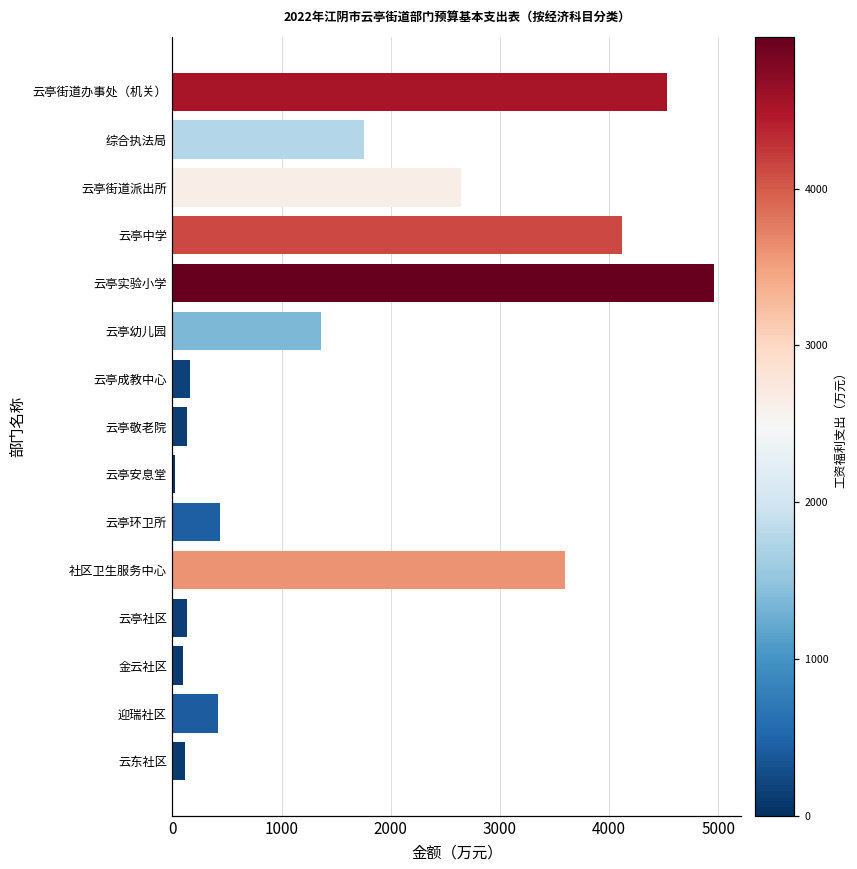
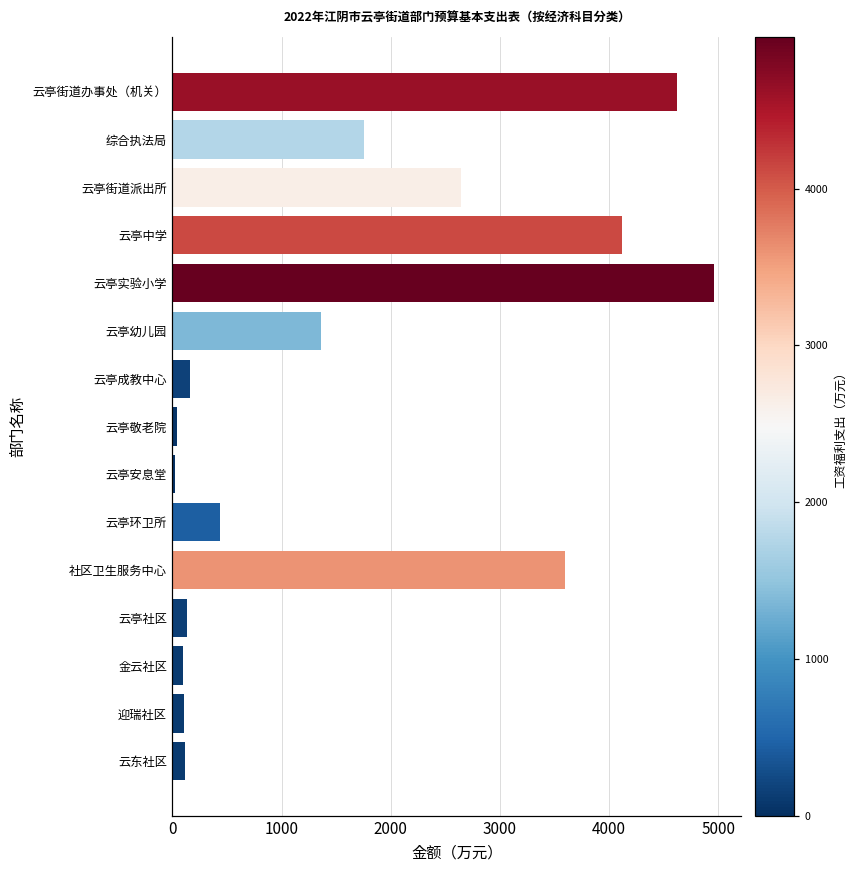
  {
-   "云亭街道办事处（机关）": 4500,
+   "云亭街道办事处（机关）": 4600,
    "综合执法局": 1800,
    "云亭街道派出所": 2600,
    "云亭中学": 4100,
    "云亭实验小学": 5000,
    "云亭幼儿园": 1400,
    "云亭成教中心": 200,
-   "云亭敬老院": 100,
+   "云亭敬老院": 0,
    "云亭环卫所": 400,
    "社区卫生服务中心": 3600,
    "云亭社区": 100,
    "金云社区": 100,
-   "迎瑞社区": 400,
+   "迎瑞社区": 100,
    "云东社区": 100
  }
